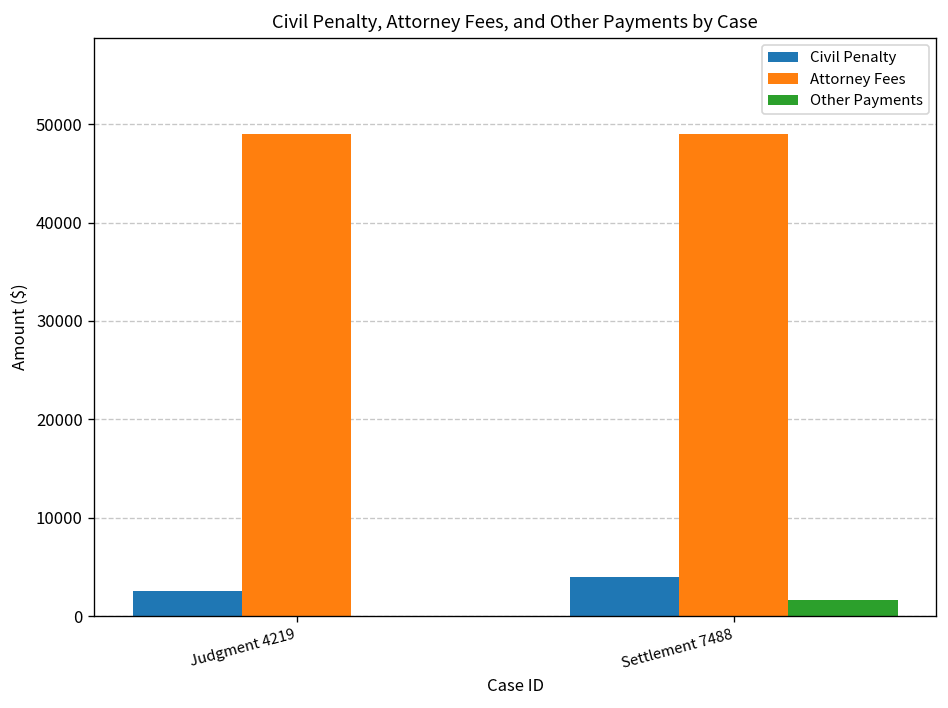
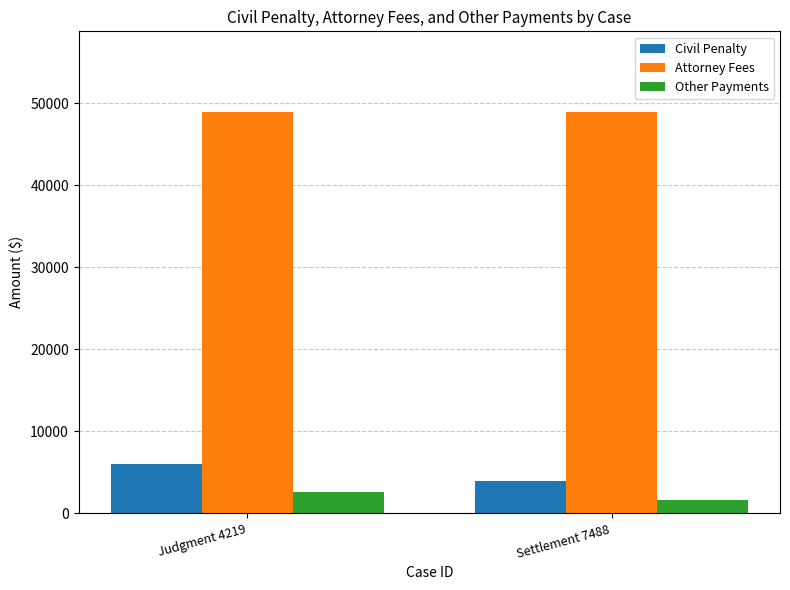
  {
    "Civil Penalty": {
-     "Judgment 4219": 3000,
+     "Judgment 4219": 6000,
      "Settlement 7488": 4000
    },
    "Attorney Fees": {
      "Judgment 4219": 49000,
      "Settlement 7488": 49000
    },
    "Other Payments": {
-     "Judgment 4219": 0,
+     "Judgment 4219": 3000,
      "Settlement 7488": 2000
    }
  }
